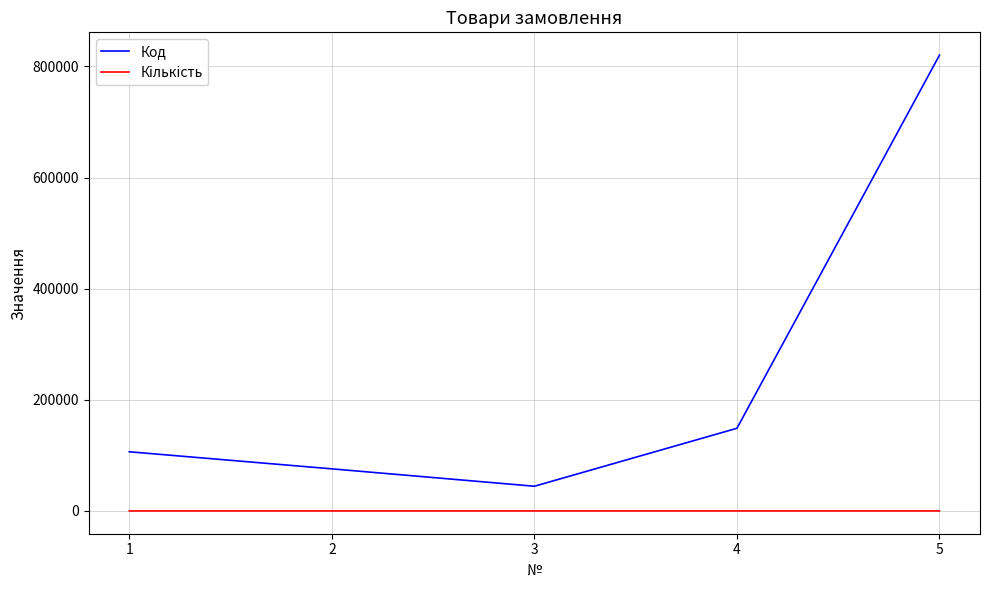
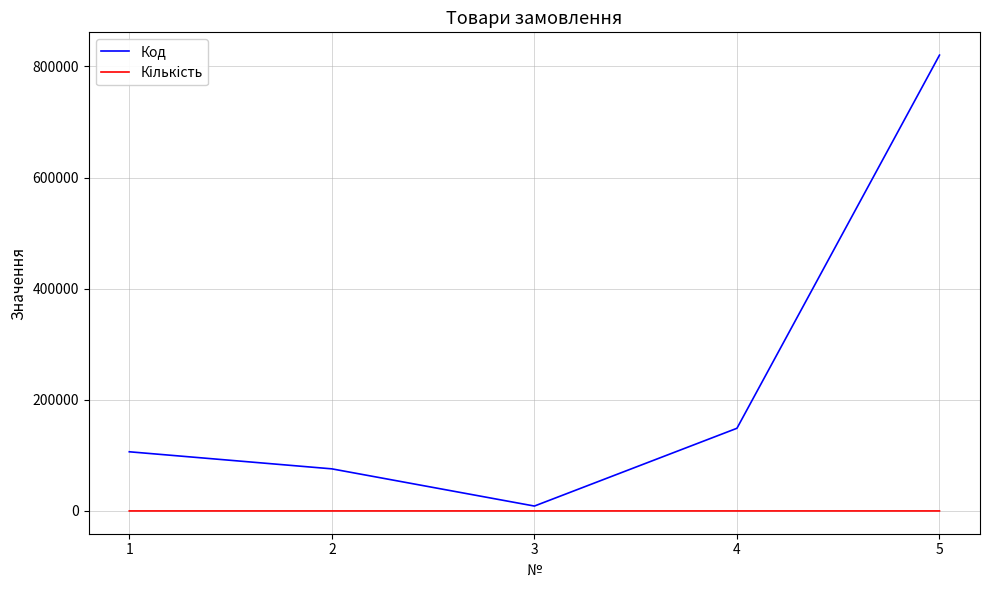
  {
    "Код": {
      "1": 110000,
      "2": 80000,
-     "3": 40000,
+     "3": 10000,
      "4": 150000,
      "5": 820000
    },
    "Кількість": {
      "1": 0,
      "2": 0,
      "3": 0,
      "4": 0,
      "5": 0
    }
  }
